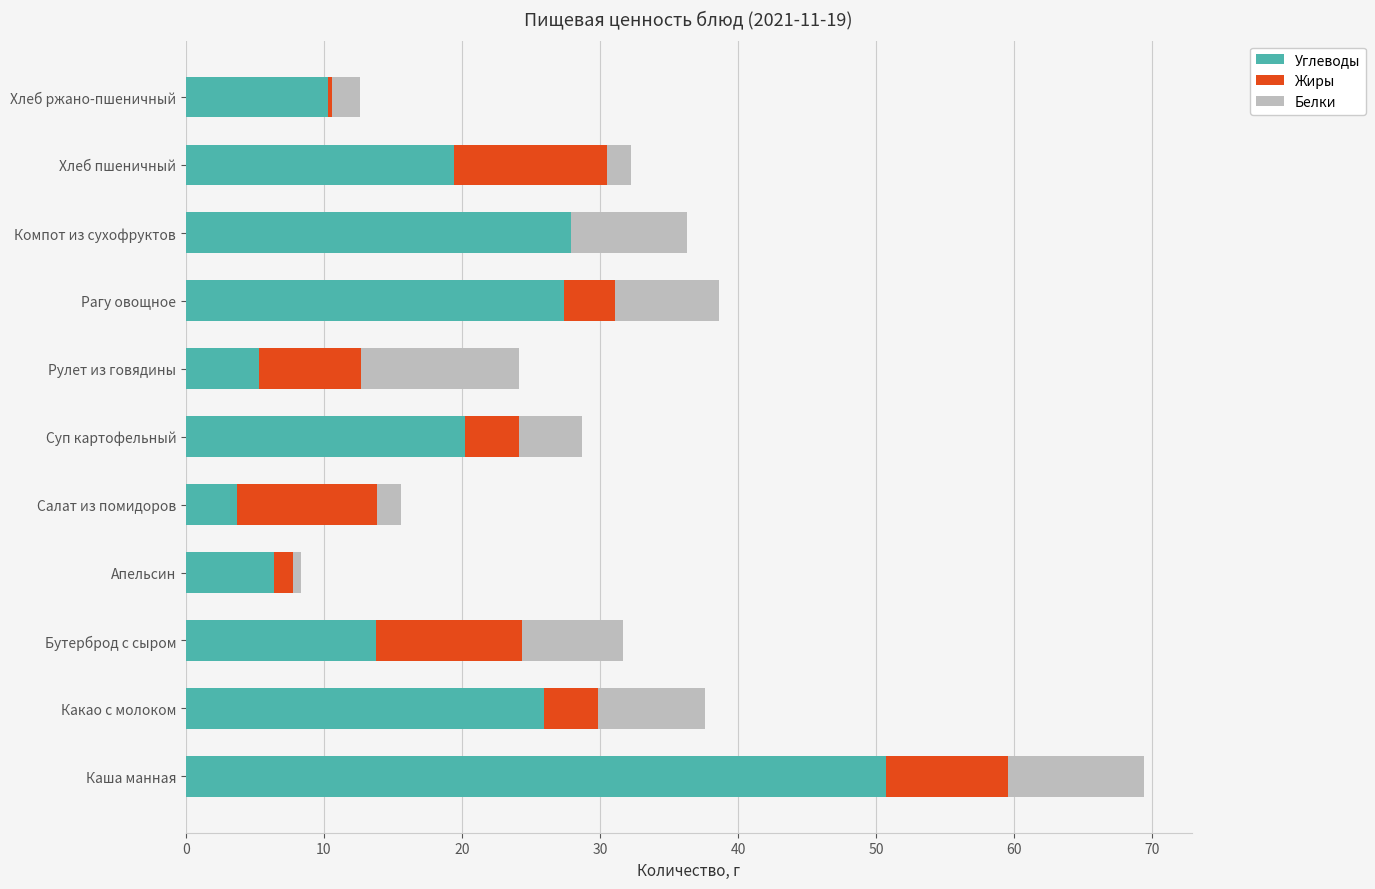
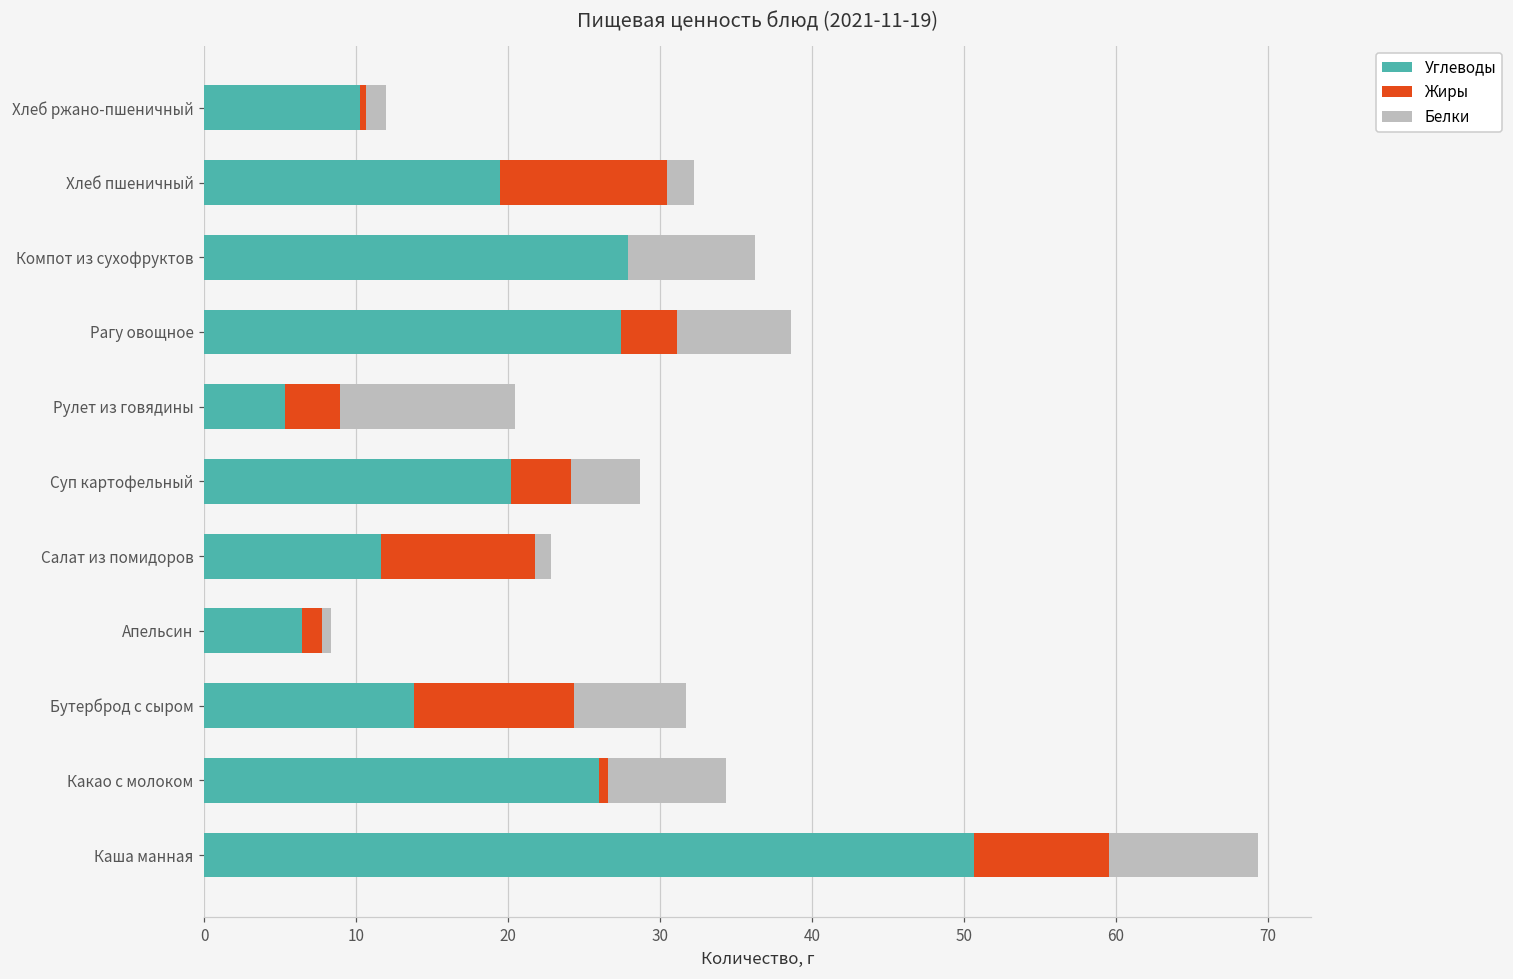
  {
    "Углеводы": {
      "Хлеб ржано-пшеничный": 10.3,
      "Хлеб пшеничный": 19.4,
      "Компот из сухофруктов": 27.9,
      "Рагу овощное": 27.4,
      "Рулет из говядины": 5.3,
      "Суп картофельный": 20.2,
-     "Салат из помидоров": 3.7,
+     "Салат из помидоров": 11.6,
      "Апельсин": 6.4,
      "Бутерброд с сыром": 13.8,
      "Какао с молоком": 26.0,
      "Каша манная": 50.7
    },
    "Жиры": {
      "Хлеб ржано-пшеничный": 0.4,
      "Хлеб пшеничный": 11.1,
      "Компот из сухофруктов": 0.0,
      "Рагу овощное": 3.7,
-     "Рулет из говядины": 7.4,
+     "Рулет из говядины": 3.6,
      "Суп картофельный": 4.0,
      "Салат из помидоров": 10.1,
      "Апельсин": 1.3,
      "Бутерброд с сыром": 10.5,
-     "Какао с молоком": 3.9,
+     "Какао с молоком": 0.6,
      "Каша манная": 8.9
    },
    "Белки": {
-     "Хлеб ржано-пшеничный": 2.0,
+     "Хлеб ржано-пшеничный": 1.4,
      "Хлеб пшеничный": 1.8,
      "Компот из сухофруктов": 8.4,
      "Рагу овощное": 7.5,
      "Рулет из говядины": 11.5,
      "Суп картофельный": 4.5,
-     "Салат из помидоров": 1.7,
+     "Салат из помидоров": 1.1,
      "Апельсин": 0.6,
      "Бутерброд с сыром": 7.4,
      "Какао с молоком": 7.7,
      "Каша манная": 9.8
    }
  }
